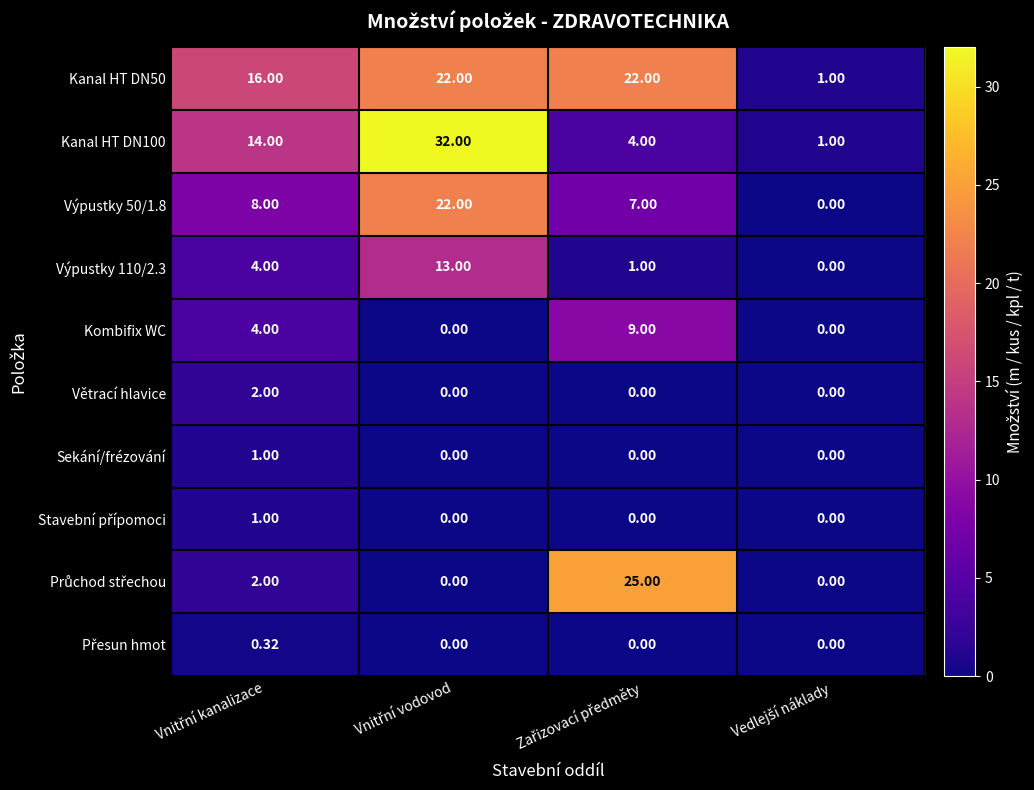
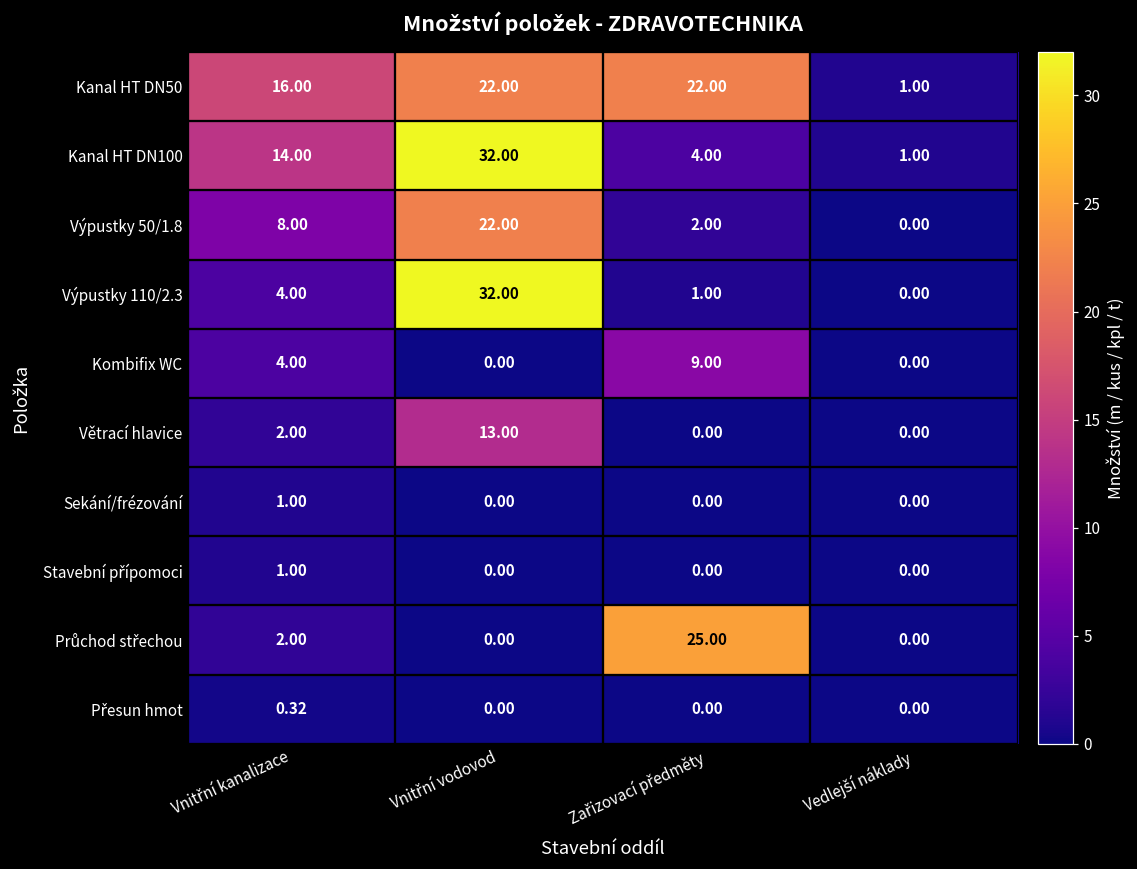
  {
    "Kanal HT DN50": {
      "Vnitřní kanalizace": 16.00,
      "Vnitřní vodovod": 22.00,
      "Zařizovací předměty": 22.00,
      "Vedlejší náklady": 1.00
    },
    "Kanal HT DN100": {
      "Vnitřní kanalizace": 14.00,
      "Vnitřní vodovod": 32.00,
      "Zařizovací předměty": 4.00,
      "Vedlejší náklady": 1.00
    },
    "Výpustky 50/1.8": {
      "Vnitřní kanalizace": 8.00,
      "Vnitřní vodovod": 22.00,
-     "Zařizovací předměty": 7.00,
+     "Zařizovací předměty": 2.00,
      "Vedlejší náklady": 0.00
    },
    "Výpustky 110/2.3": {
      "Vnitřní kanalizace": 4.00,
-     "Vnitřní vodovod": 13.00,
+     "Vnitřní vodovod": 32.00,
      "Zařizovací předměty": 1.00,
      "Vedlejší náklady": 0.00
    },
    "Kombifix WC": {
      "Vnitřní kanalizace": 4.00,
      "Vnitřní vodovod": 0.00,
      "Zařizovací předměty": 9.00,
      "Vedlejší náklady": 0.00
    },
    "Větrací hlavice": {
      "Vnitřní kanalizace": 2.00,
-     "Vnitřní vodovod": 0.00,
+     "Vnitřní vodovod": 13.00,
      "Zařizovací předměty": 0.00,
      "Vedlejší náklady": 0.00
    },
    "Sekání/frézování": {
      "Vnitřní kanalizace": 1.00,
      "Vnitřní vodovod": 0.00,
      "Zařizovací předměty": 0.00,
      "Vedlejší náklady": 0.00
    },
    "Stavební přípomoci": {
      "Vnitřní kanalizace": 1.00,
      "Vnitřní vodovod": 0.00,
      "Zařizovací předměty": 0.00,
      "Vedlejší náklady": 0.00
    },
    "Průchod střechou": {
      "Vnitřní kanalizace": 2.00,
      "Vnitřní vodovod": 0.00,
      "Zařizovací předměty": 25.00,
      "Vedlejší náklady": 0.00
    },
    "Přesun hmot": {
      "Vnitřní kanalizace": 0.32,
      "Vnitřní vodovod": 0.00,
      "Zařizovací předměty": 0.00,
      "Vedlejší náklady": 0.00
    }
  }
